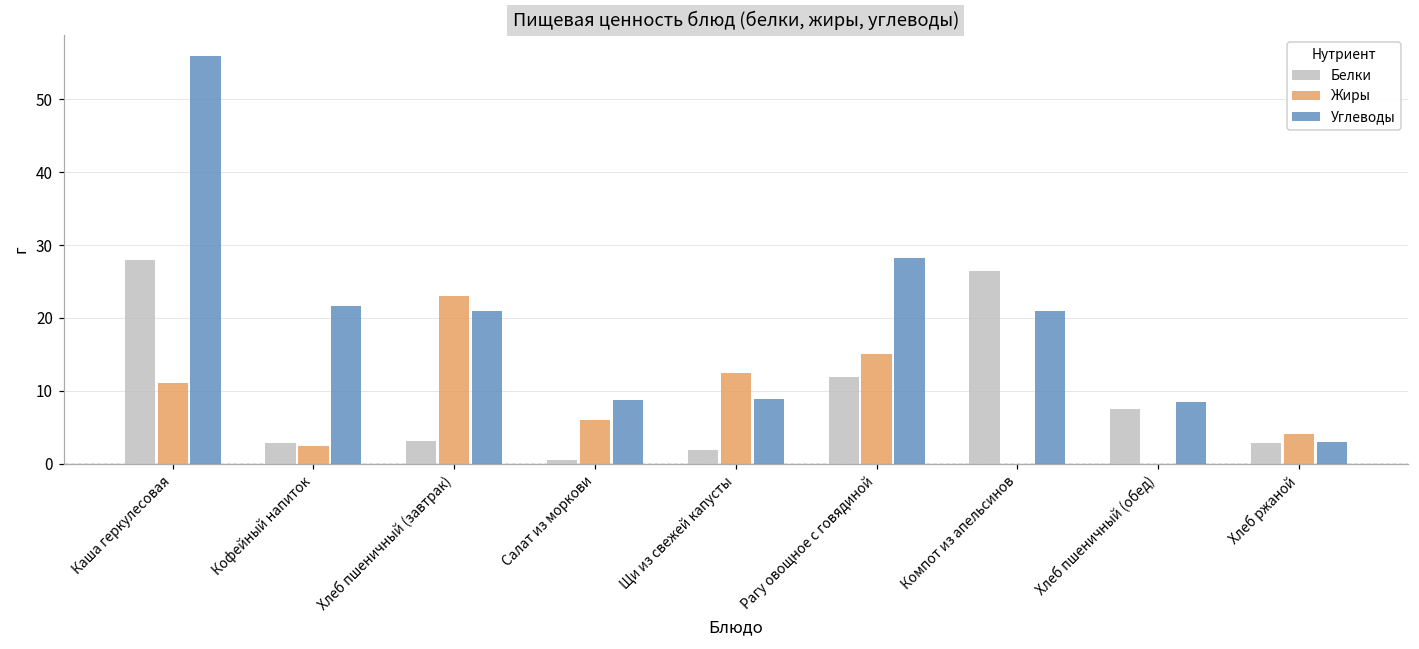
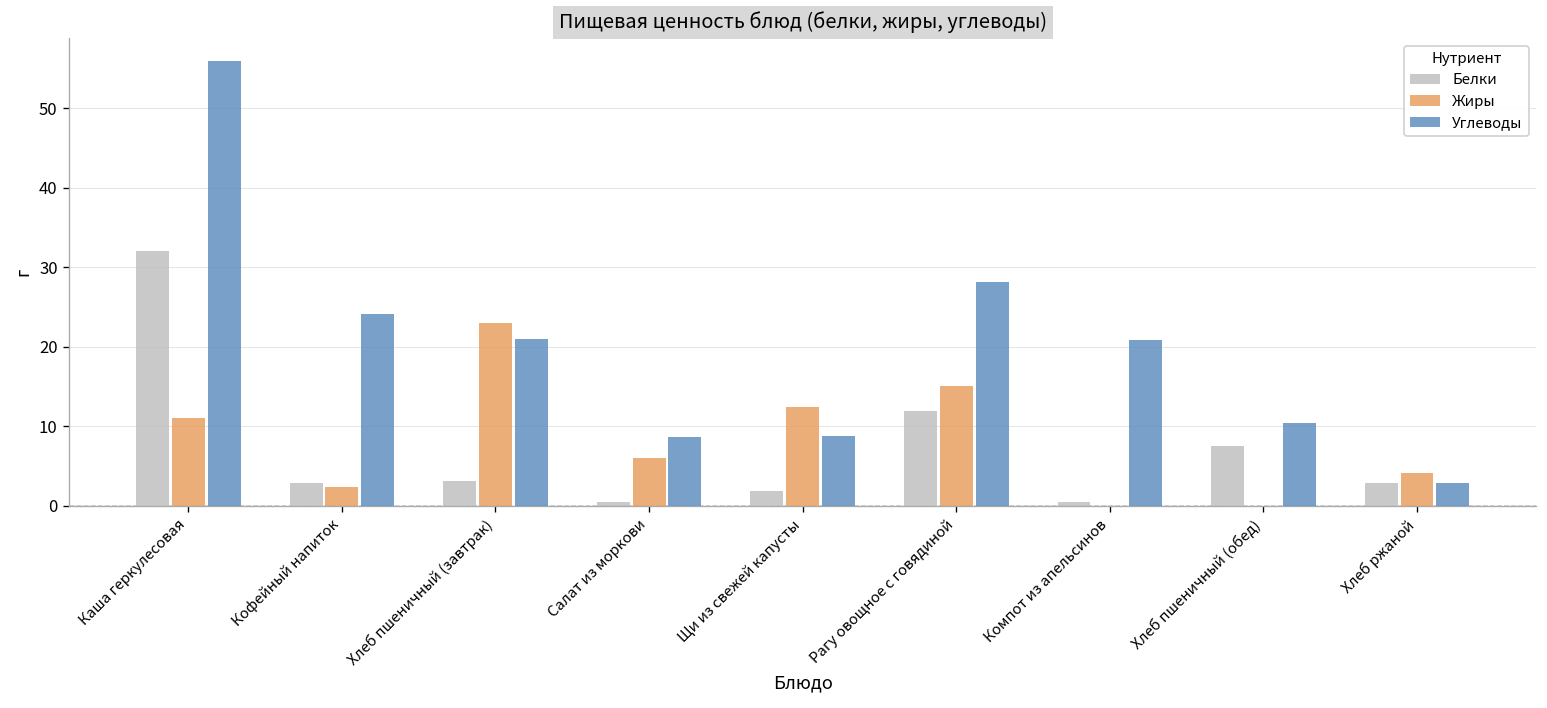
  {
    "Белки": {
-     "Каша геркулесовая": 28,
+     "Каша геркулесовая": 32,
      "Кофейный напиток": 3,
      "Хлеб пшеничный (завтрак)": 3,
      "Салат из моркови": 1,
      "Щи из свежей капусты": 2,
      "Рагу овощное с говядиной": 12,
-     "Компот из апельсинов": 26,
+     "Компот из апельсинов": 0,
      "Хлеб пшеничный (обед)": 8,
      "Хлеб ржаной": 3
    },
    "Жиры": {
      "Каша геркулесовая": 11,
      "Кофейный напиток": 2,
      "Хлеб пшеничный (завтрак)": 23,
      "Салат из моркови": 6,
      "Щи из свежей капусты": 12,
      "Рагу овощное с говядиной": 15,
      "Компот из апельсинов": 0,
      "Хлеб ржаной": 4
    },
    "Углеводы": {
      "Каша геркулесовая": 56,
-     "Кофейный напиток": 22,
+     "Кофейный напиток": 24,
      "Хлеб пшеничный (завтрак)": 21,
      "Салат из моркови": 9,
      "Щи из свежей капусты": 9,
      "Рагу овощное с говядиной": 28,
      "Компот из апельсинов": 21,
-     "Хлеб пшеничный (обед)": 9,
+     "Хлеб пшеничный (обед)": 10,
      "Хлеб ржаной": 3
    }
  }
